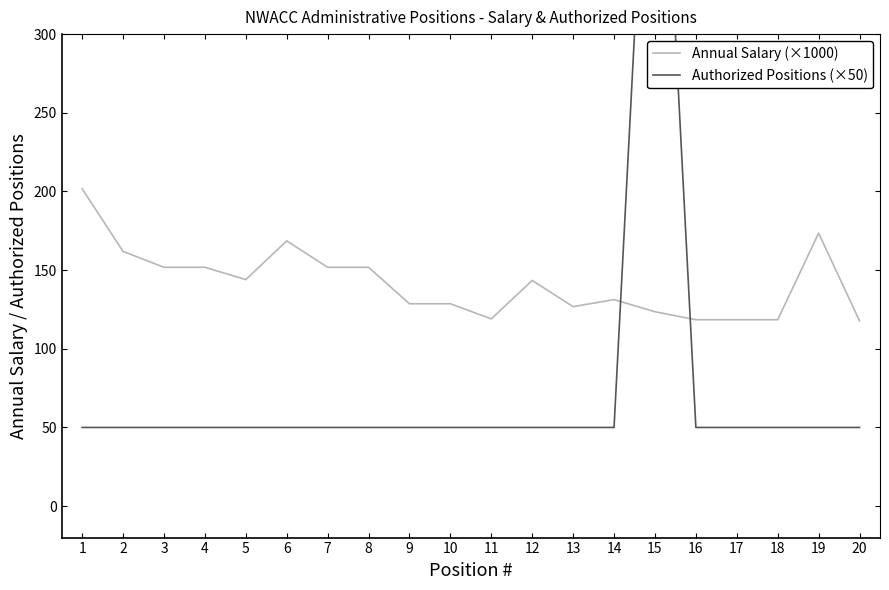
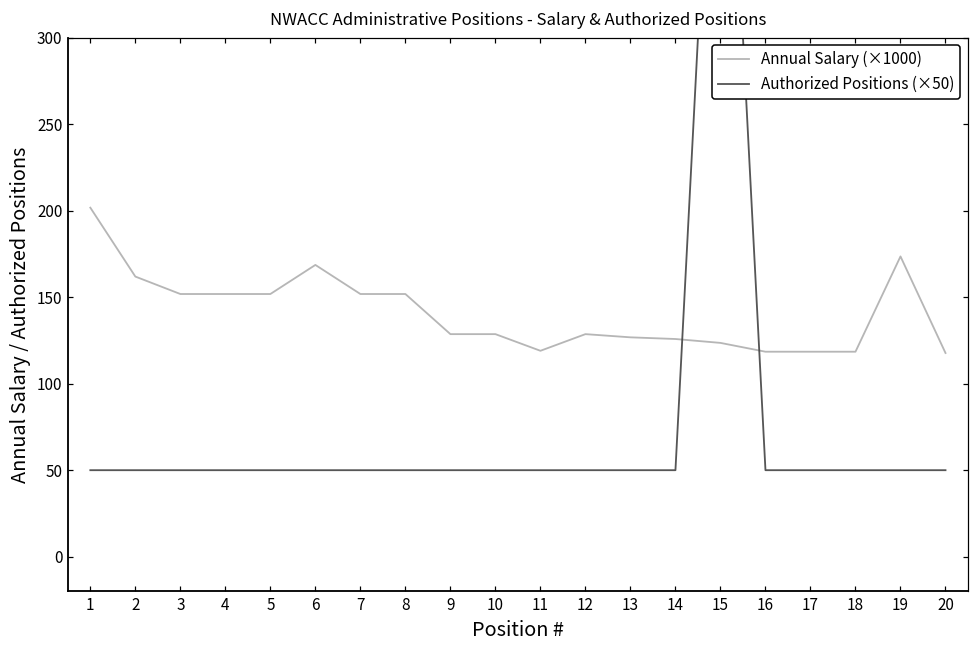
  {
    "Annual Salary (×1000)": {
      "1": 202,
      "2": 162,
      "3": 152,
      "4": 152,
-     "5": 144,
+     "5": 152,
      "6": 169,
      "7": 152,
      "8": 152,
      "9": 129,
      "10": 129,
      "11": 119,
-     "12": 143,
+     "12": 129,
      "13": 127,
-     "14": 131,
+     "14": 126,
      "15": 124,
      "16": 118,
      "17": 118,
      "18": 118,
      "19": 174,
      "20": 118
    },
    "Authorized Positions (×50)": {
      "1": 50,
      "2": 50,
      "3": 50,
      "4": 50,
      "5": 50,
      "6": 50,
      "7": 50,
      "8": 50,
      "9": 50,
      "10": 50,
      "11": 50,
      "12": 50,
      "13": 50,
      "14": 50,
      "16": 50,
      "17": 50,
      "18": 50,
      "19": 50,
      "20": 50
    }
  }
